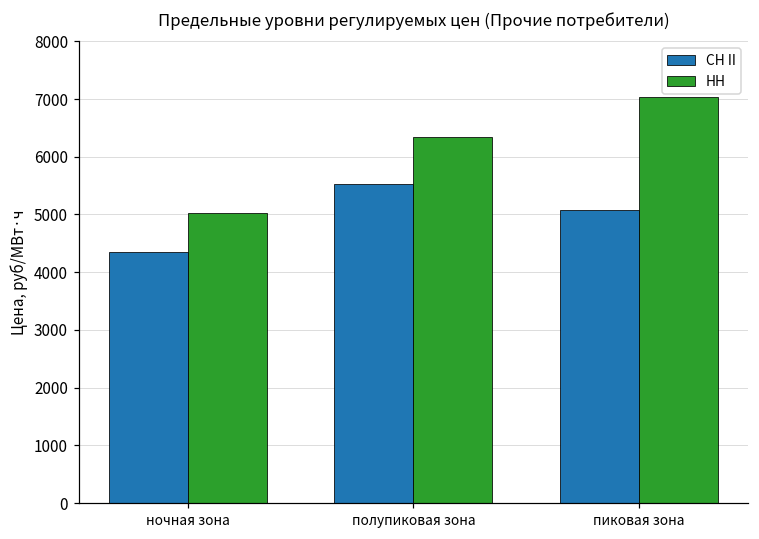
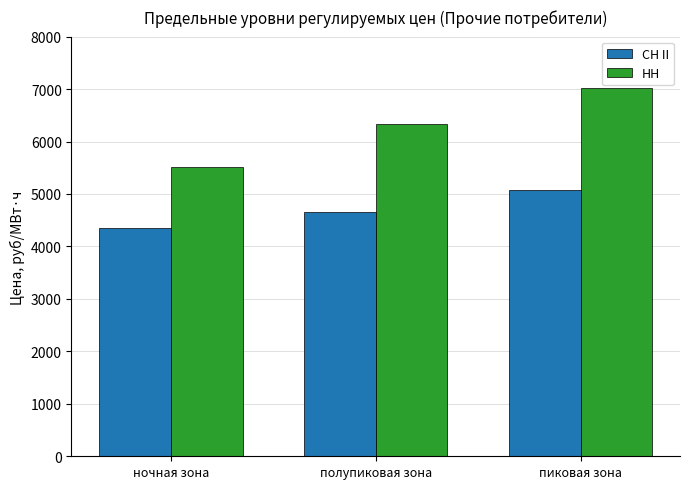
  {
    "СН II": {
      "ночная зона": 4400,
-     "полупиковая зона": 5500,
+     "полупиковая зона": 4700,
      "пиковая зона": 5100
    },
    "НН": {
-     "ночная зона": 5000,
+     "ночная зона": 5500,
      "полупиковая зона": 6300,
      "пиковая зона": 7000
    }
  }
